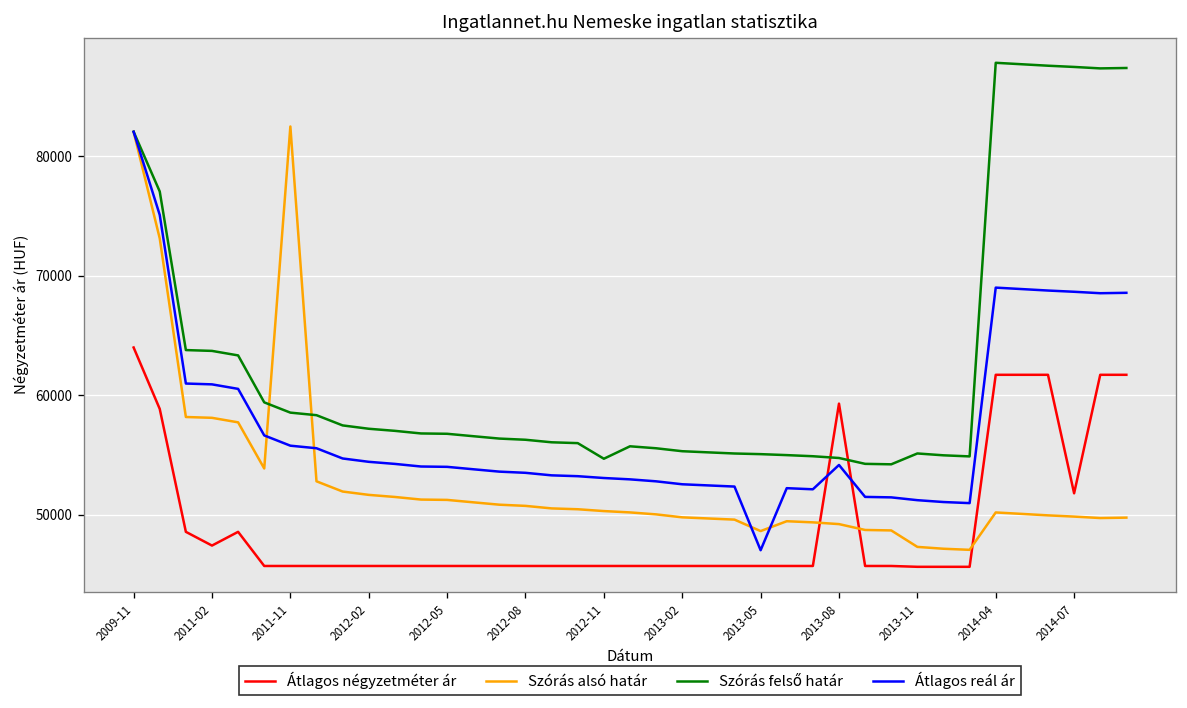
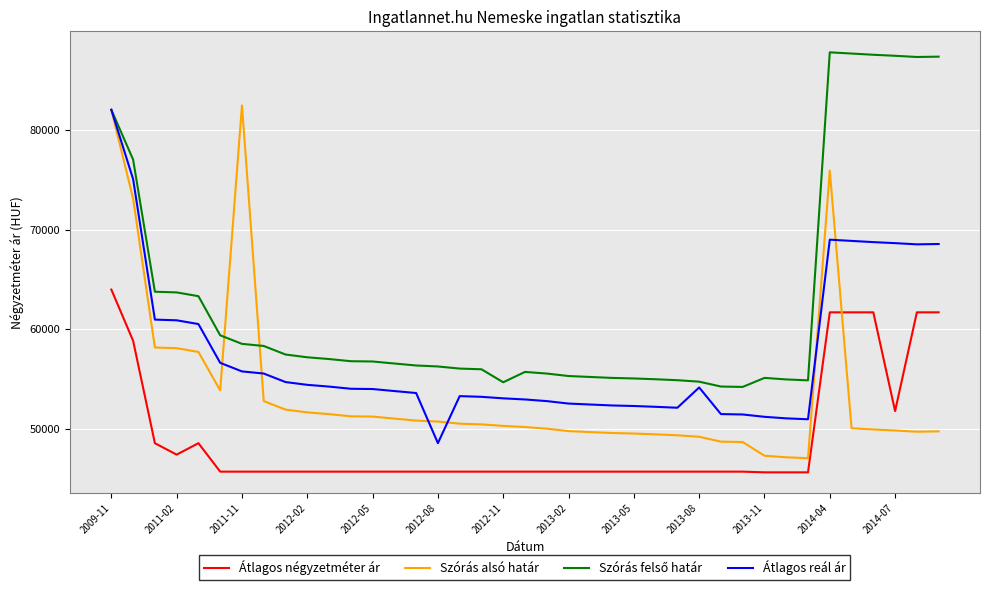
  {
    "Átlagos négyzetméter ár": {
      "2009-11": 64000,
      "2011-02": 47000,
      "2011-11": 46000,
      "2012-02": 46000,
      "2012-05": 46000,
      "2012-08": 46000,
      "2012-11": 46000,
      "2013-02": 46000,
      "2013-05": 46000,
-     "2013-08": 59000,
+     "2013-08": 46000,
      "2013-11": 46000,
      "2014-04": 62000,
      "2014-07": 52000
    },
    "Szórás alsó határ": {
      "2011-02": 58000,
      "2011-11": 82000,
      "2012-02": 52000,
      "2012-05": 51000,
      "2012-08": 51000,
      "2012-11": 50000,
      "2013-02": 50000,
-     "2013-05": 49000,
+     "2013-05": 50000,
      "2013-08": 49000,
      "2013-11": 47000,
-     "2014-04": 50000,
+     "2014-04": 76000,
      "2014-07": 50000
    },
    "Szórás felső határ": {
      "2011-02": 64000,
      "2011-11": 59000,
      "2012-02": 57000,
      "2012-05": 57000,
      "2012-08": 56000,
      "2012-11": 55000,
      "2013-02": 55000,
      "2013-05": 55000,
      "2013-08": 55000,
      "2013-11": 55000,
      "2014-04": 88000,
      "2014-07": 87000
    },
    "Átlagos reál ár": {
      "2011-02": 61000,
      "2011-11": 56000,
      "2012-02": 54000,
      "2012-05": 54000,
-     "2012-08": 53000,
+     "2012-08": 49000,
      "2012-11": 53000,
      "2013-02": 53000,
-     "2013-05": 47000,
+     "2013-05": 52000,
      "2013-08": 54000,
      "2013-11": 51000,
      "2014-04": 69000,
      "2014-07": 69000
    }
  }
